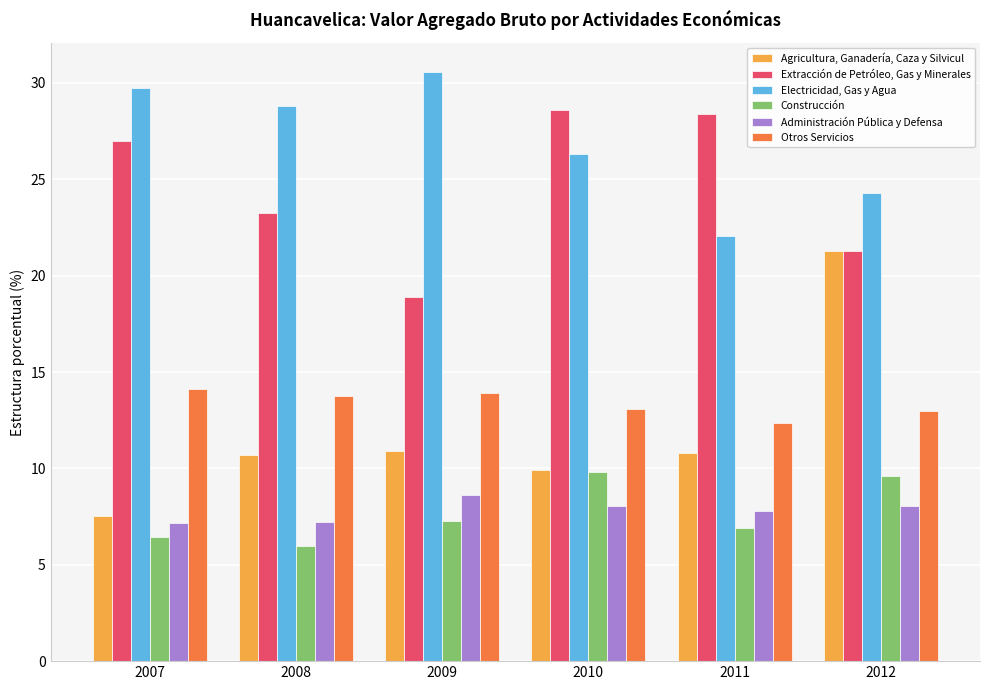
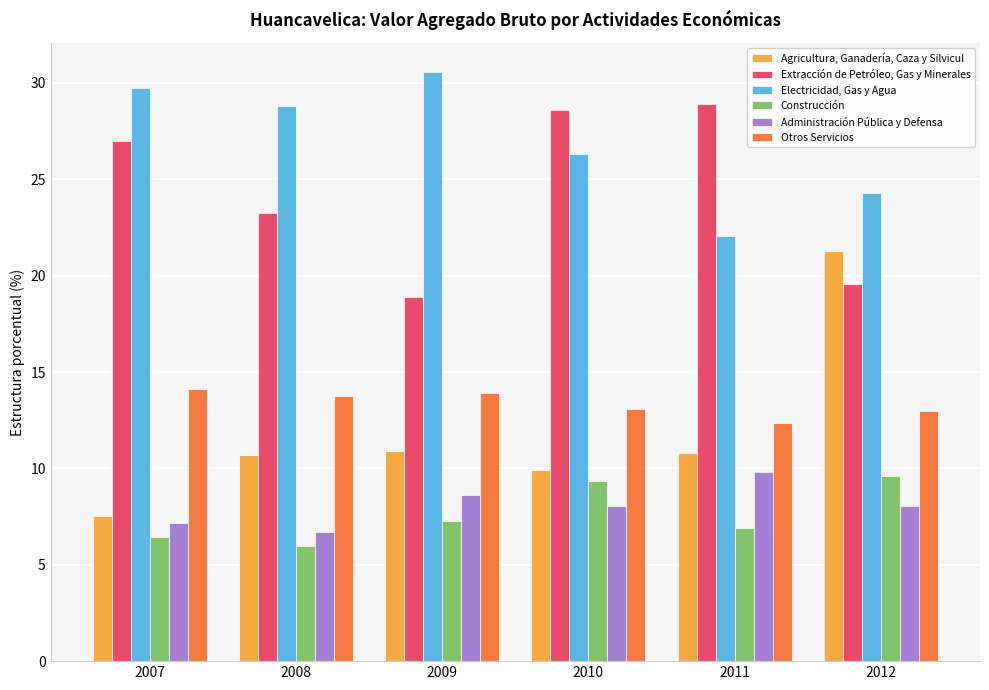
  {
    "Extracción de Petróleo, Gas y Minerales": {
      "2007": 27.0,
      "2008": 23.2,
      "2009": 18.9,
      "2010": 28.6,
-     "2011": 28.4,
-     "2012": 21.3
+     "2011": 28.9,
+     "2012": 19.6
    },
    "Electricidad, Gas y Agua": {
      "2007": 29.7,
      "2008": 28.8,
      "2009": 30.6,
      "2010": 26.3,
      "2011": 22.0,
      "2012": 24.3
    },
    "Construcción": {
      "2007": 6.4,
      "2008": 6.0,
      "2009": 7.3,
-     "2010": 9.8,
+     "2010": 9.4,
      "2011": 6.9,
      "2012": 9.6
    },
    "Administración Pública y Defensa": {
      "2007": 7.2,
-     "2008": 7.2,
+     "2008": 6.7,
      "2009": 8.6,
      "2010": 8.0,
-     "2011": 7.8,
+     "2011": 9.8,
      "2012": 8.0
    }
  }
